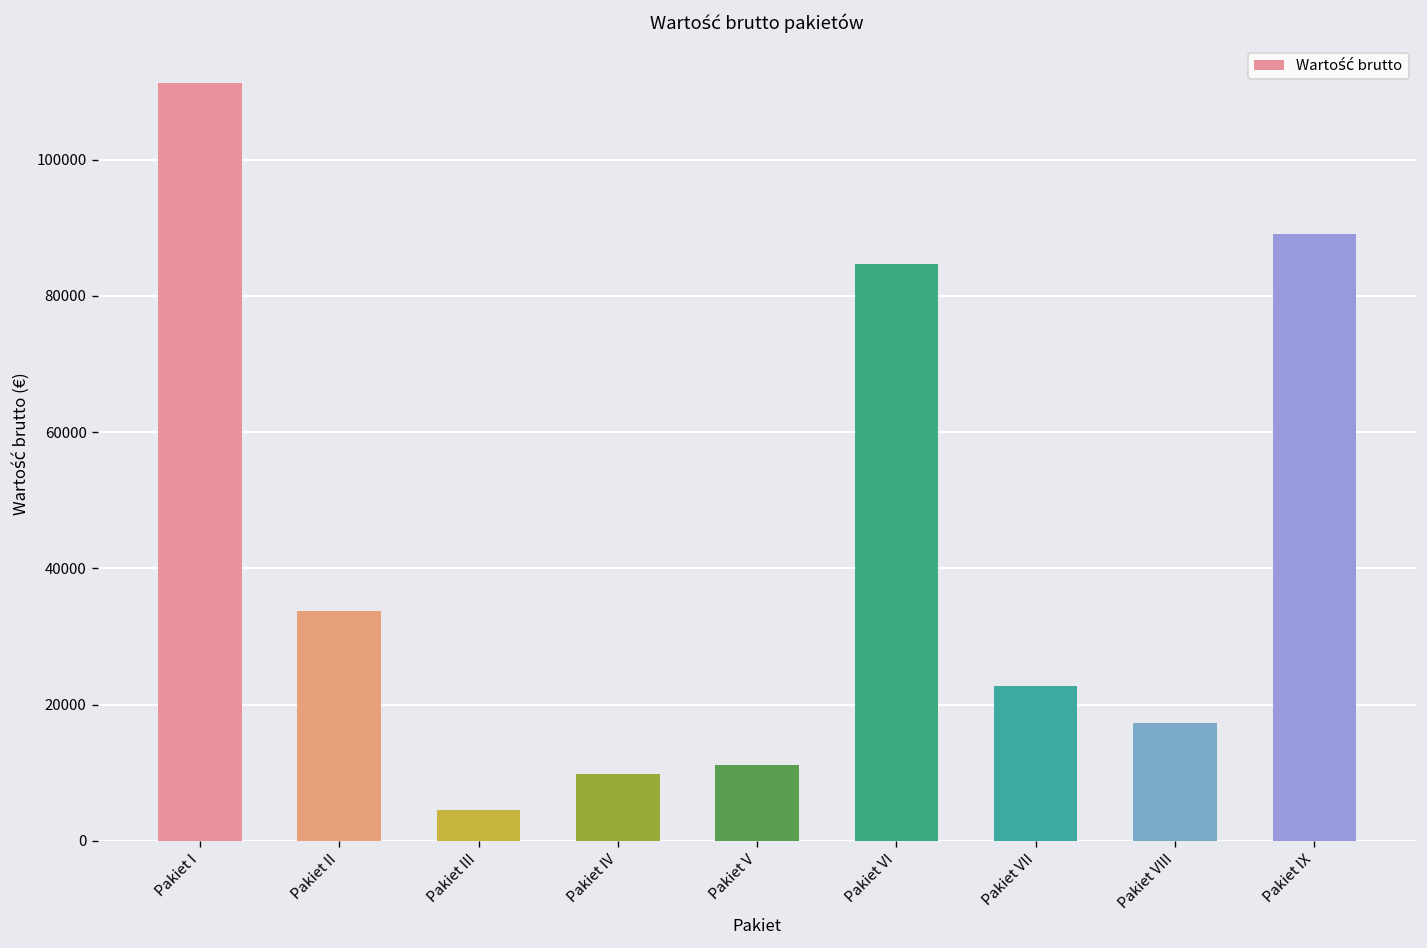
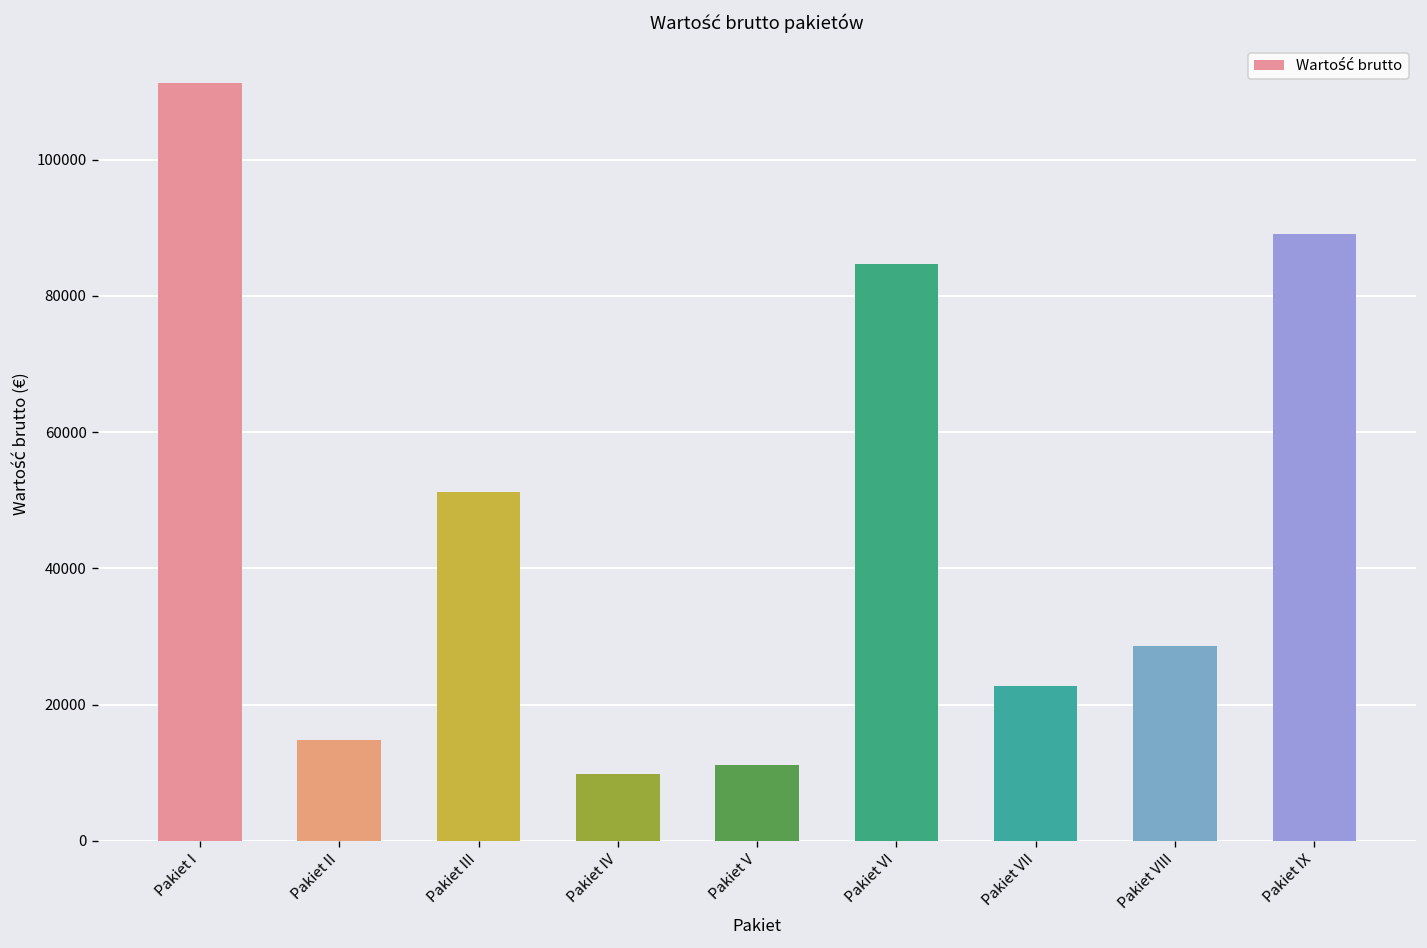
  {
    "Pakiet I": 111000,
-   "Pakiet II": 34000,
-   "Pakiet III": 5000,
+   "Pakiet II": 15000,
+   "Pakiet III": 51000,
    "Pakiet IV": 10000,
    "Pakiet V": 11000,
    "Pakiet VI": 85000,
    "Pakiet VII": 23000,
-   "Pakiet VIII": 17000,
+   "Pakiet VIII": 29000,
    "Pakiet IX": 89000
  }
